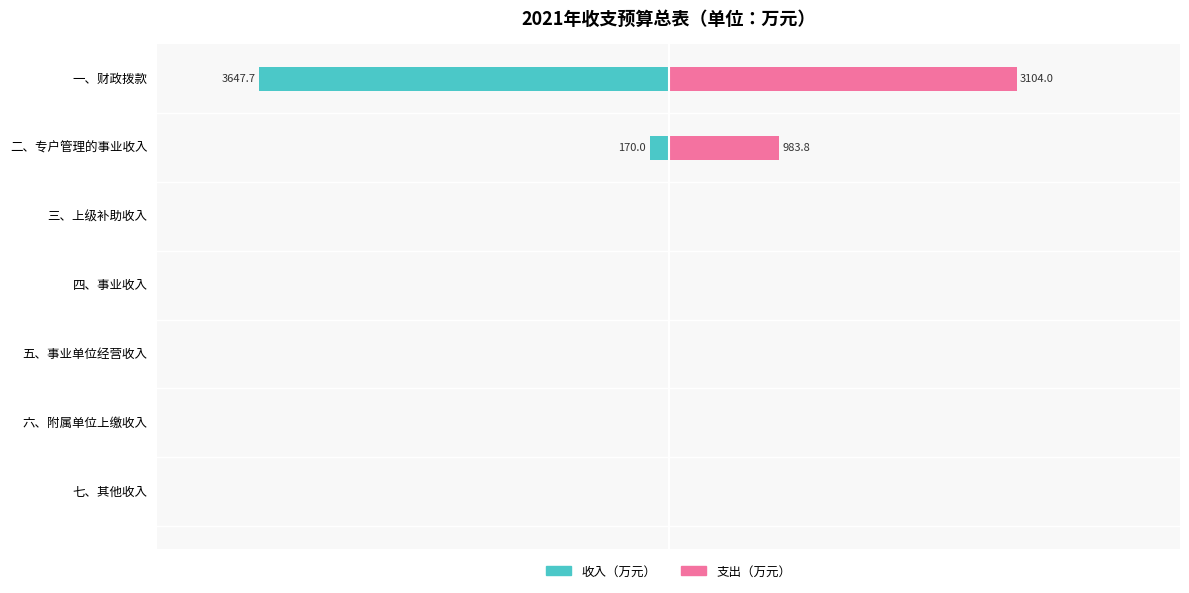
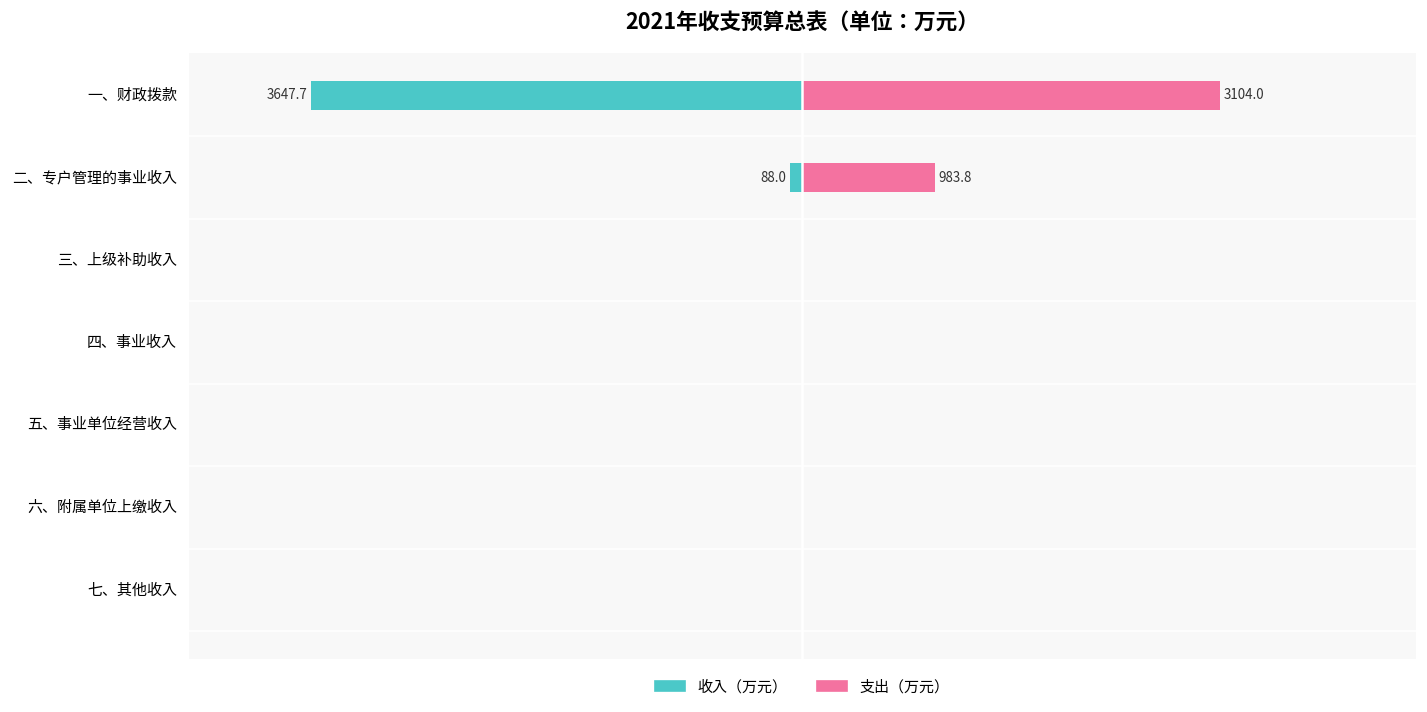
  {
    "收入（万元）": {
-     "二、专户管理的事业收入": 170.0
+     "二、专户管理的事业收入": 88.0
    },
    "支出（万元）": {
      "一、财政拨款": 3104.0,
      "二、专户管理的事业收入": 983.8
    }
  }
